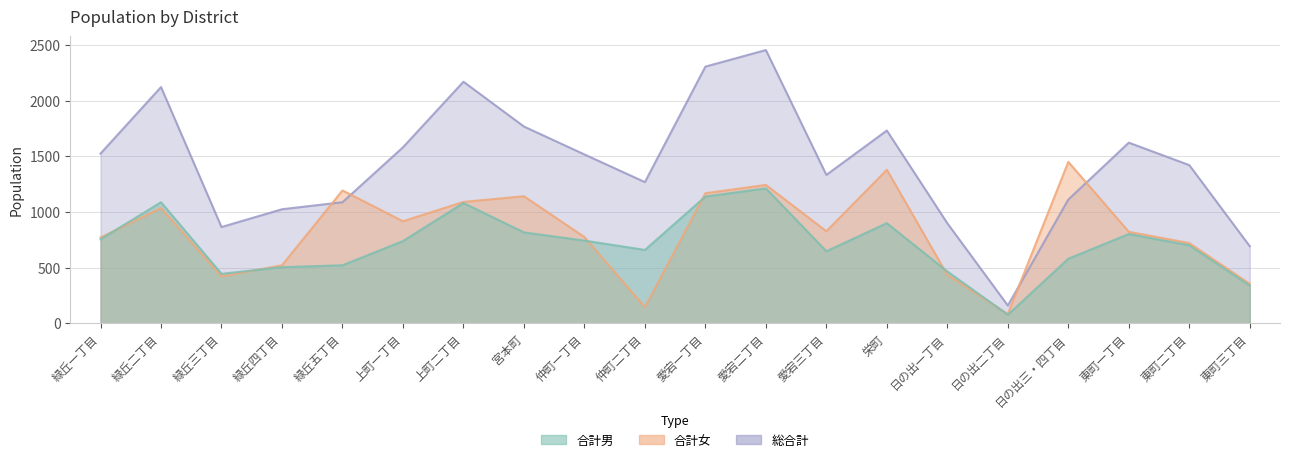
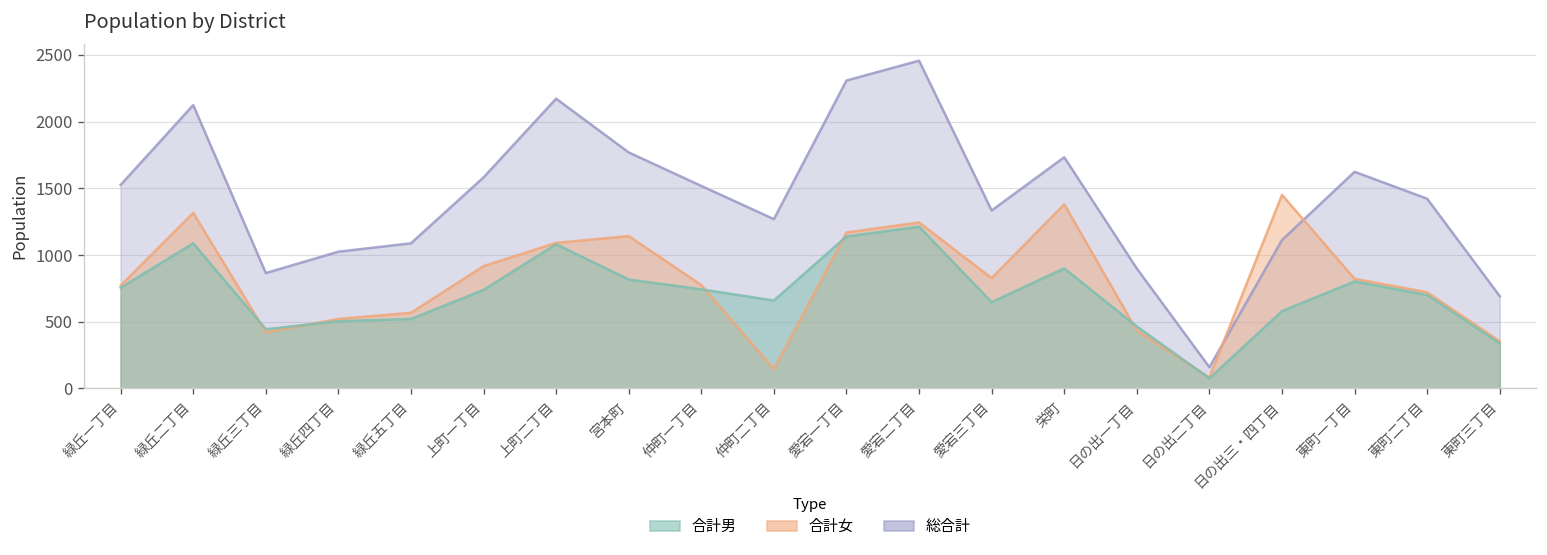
  {
    "合計女": {
-     "緑丘二丁目": 1040,
+     "緑丘二丁目": 1320,
      "緑丘三丁目": 420,
-     "緑丘五丁目": 1190,
+     "緑丘五丁目": 570,
      "上町一丁目": 920,
      "宮本町": 1140,
      "仲町一丁目": 780,
      "仲町二丁目": 140,
      "愛宕一丁目": 1170,
      "愛宕二丁目": 1240,
      "愛宕三丁目": 830,
      "栄町": 1380,
      "日の出一丁目": 430,
      "日の出三・四丁目": 1450
    }
  }
